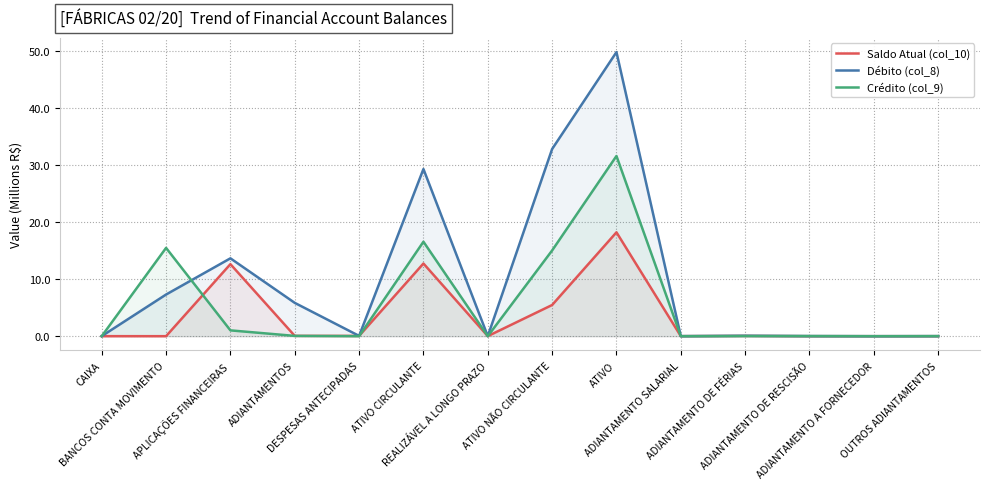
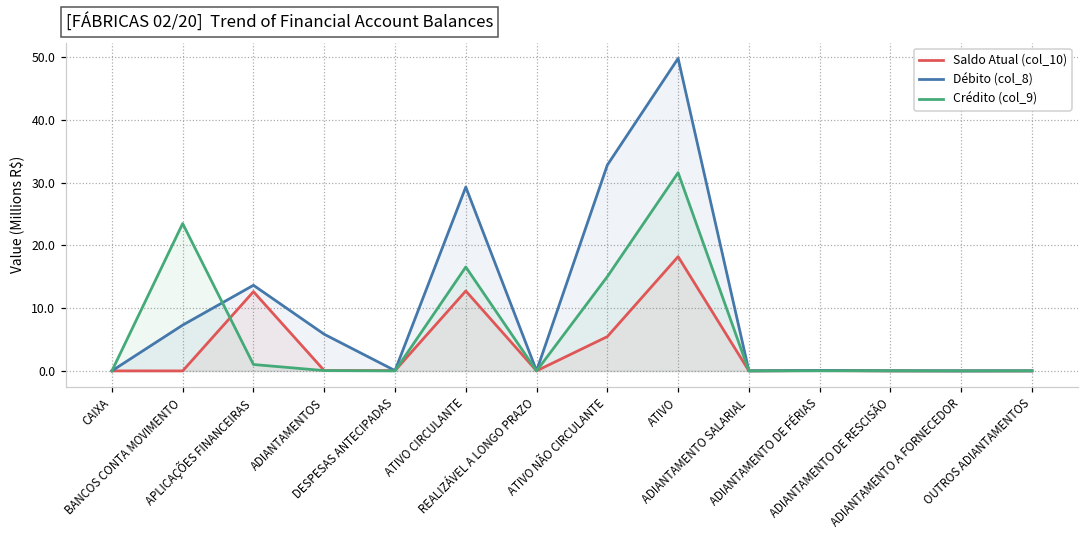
  {
    "Saldo Atual (col_10)": {
      "BANCOS CONTA MOVIMENTO": 0,
      "APLICAÇÕES FINANCEIRAS": 13,
      "ATIVO CIRCULANTE": 13,
      "ATIVO NÃO CIRCULANTE": 5,
      "ATIVO": 18
    },
    "Débito (col_8)": {
      "BANCOS CONTA MOVIMENTO": 7,
      "APLICAÇÕES FINANCEIRAS": 14,
      "ADIANTAMENTOS": 6,
      "ATIVO CIRCULANTE": 29,
      "ATIVO NÃO CIRCULANTE": 33,
      "ATIVO": 50
    },
    "Crédito (col_9)": {
-     "BANCOS CONTA MOVIMENTO": 15,
+     "BANCOS CONTA MOVIMENTO": 23,
      "APLICAÇÕES FINANCEIRAS": 1,
      "ATIVO CIRCULANTE": 17,
      "ATIVO NÃO CIRCULANTE": 15,
      "ATIVO": 32
    }
  }
